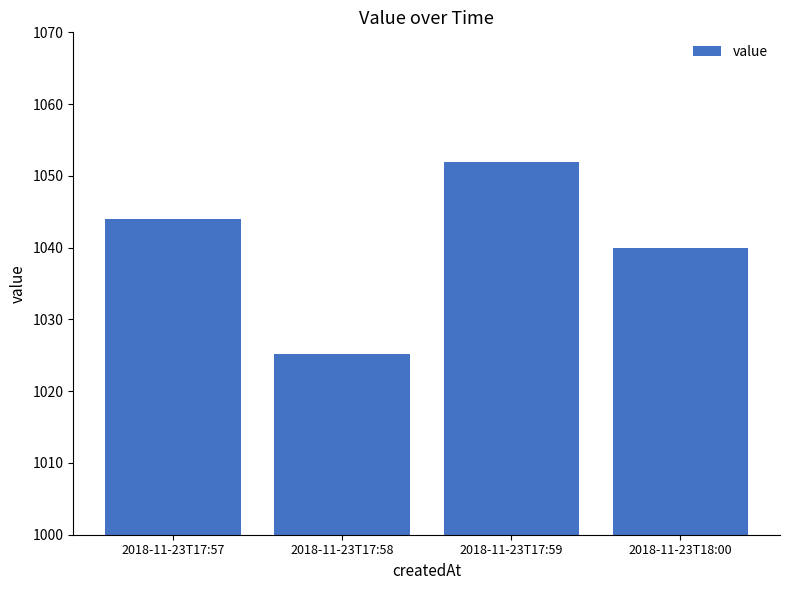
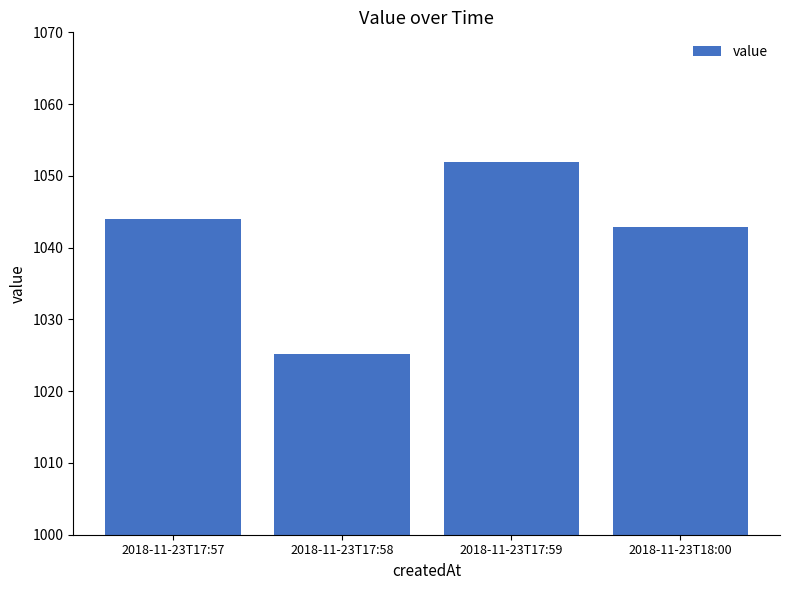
  {
    "2018-11-23T17:57": 1044,
    "2018-11-23T17:58": 1025,
    "2018-11-23T17:59": 1052,
-   "2018-11-23T18:00": 1040
+   "2018-11-23T18:00": 1043
  }
